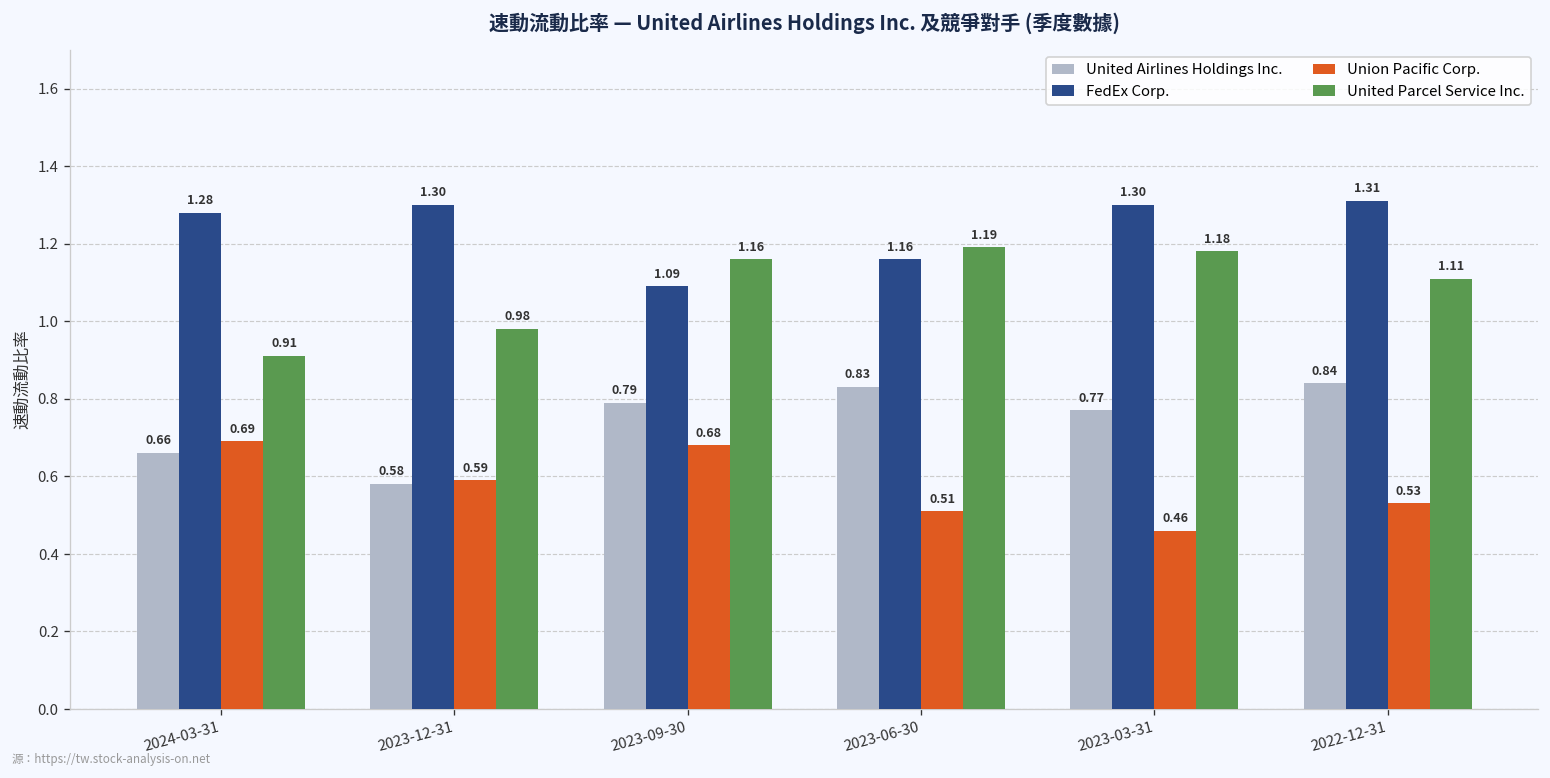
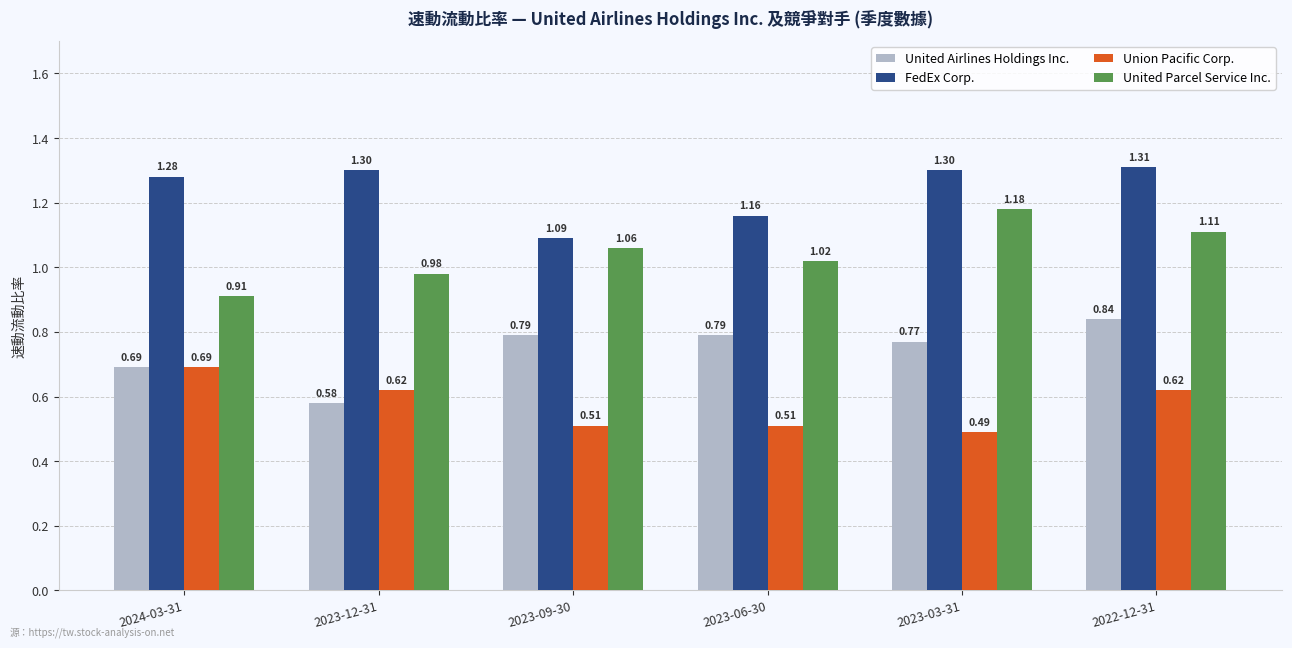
  {
    "United Airlines Holdings Inc.": {
-     "2024-03-31": 0.66,
+     "2024-03-31": 0.69,
      "2023-12-31": 0.58,
      "2023-09-30": 0.79,
-     "2023-06-30": 0.83,
+     "2023-06-30": 0.79,
      "2023-03-31": 0.77,
      "2022-12-31": 0.84
    },
    "FedEx Corp.": {
      "2024-03-31": 1.28,
      "2023-12-31": 1.30,
      "2023-09-30": 1.09,
      "2023-06-30": 1.16,
      "2023-03-31": 1.30,
      "2022-12-31": 1.31
    },
    "Union Pacific Corp.": {
      "2024-03-31": 0.69,
-     "2023-12-31": 0.59,
-     "2023-09-30": 0.68,
+     "2023-12-31": 0.62,
+     "2023-09-30": 0.51,
      "2023-06-30": 0.51,
-     "2023-03-31": 0.46,
-     "2022-12-31": 0.53
+     "2023-03-31": 0.49,
+     "2022-12-31": 0.62
    },
    "United Parcel Service Inc.": {
      "2024-03-31": 0.91,
      "2023-12-31": 0.98,
-     "2023-09-30": 1.16,
-     "2023-06-30": 1.19,
+     "2023-09-30": 1.06,
+     "2023-06-30": 1.02,
      "2023-03-31": 1.18,
      "2022-12-31": 1.11
    }
  }
